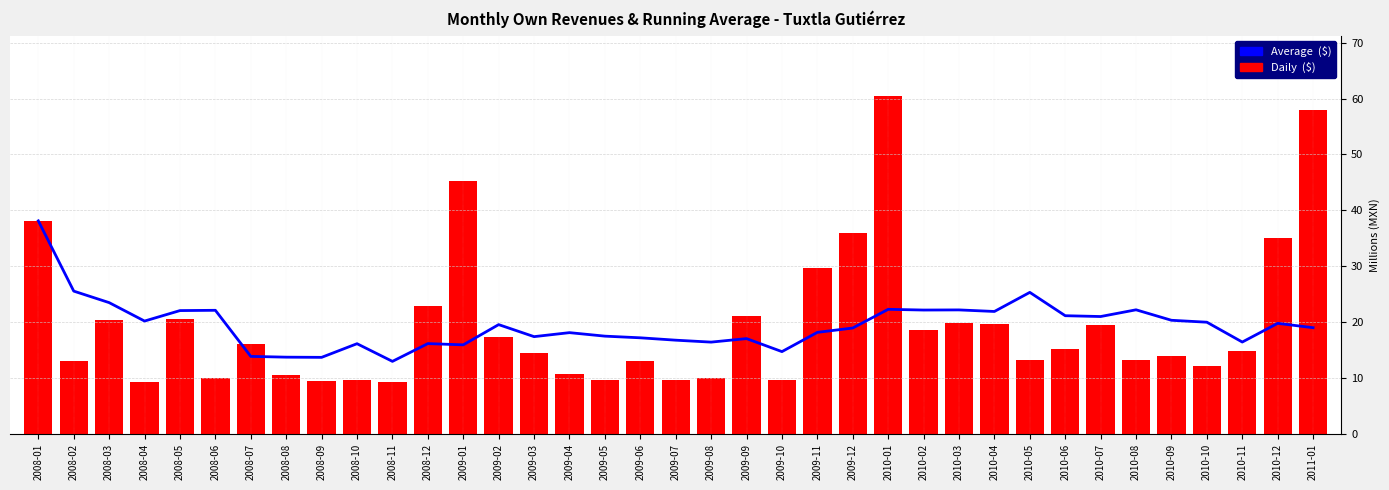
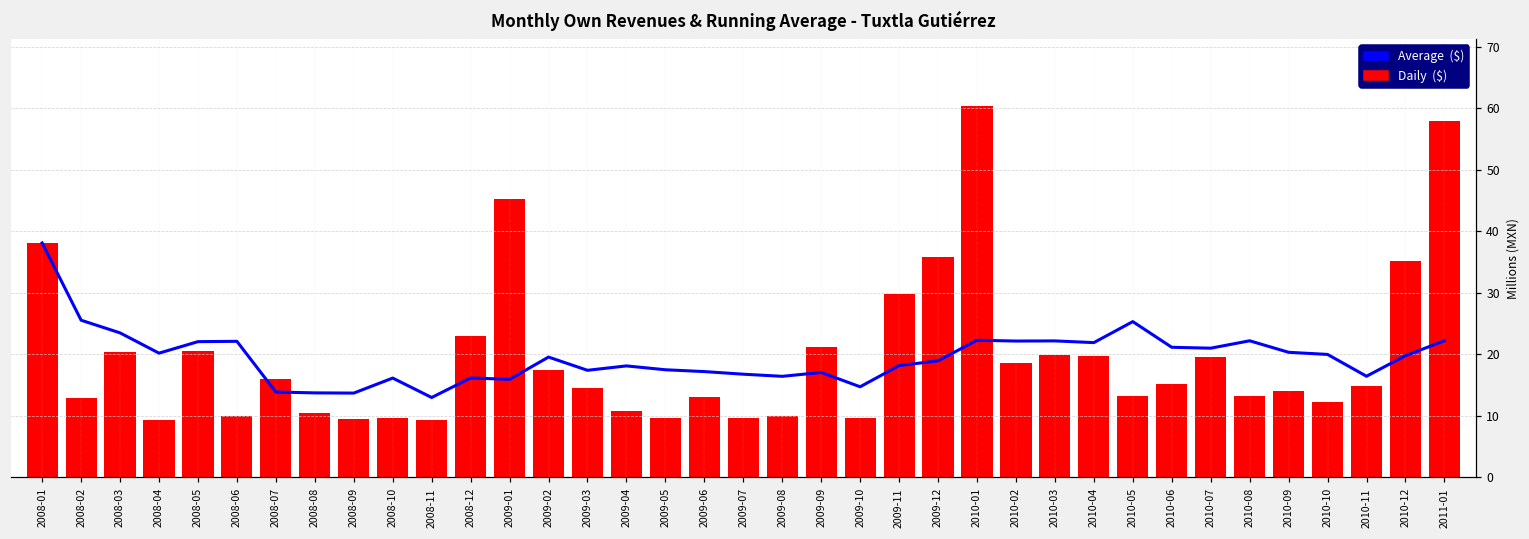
  {
    "Average ($)": {
      "2008-01": 38,
      "2008-02": 26,
      "2008-03": 24,
      "2008-04": 20,
      "2008-05": 22,
      "2008-06": 22,
      "2008-07": 14,
      "2008-08": 14,
      "2008-09": 14,
      "2008-10": 16,
      "2008-11": 13,
      "2008-12": 16,
      "2009-01": 16,
      "2009-02": 20,
      "2009-03": 17,
      "2009-04": 18,
      "2009-05": 18,
      "2009-06": 17,
      "2009-07": 17,
      "2009-08": 16,
      "2009-09": 17,
      "2009-10": 15,
      "2009-11": 18,
      "2009-12": 19,
      "2010-01": 22,
      "2010-02": 22,
      "2010-03": 22,
      "2010-04": 22,
      "2010-05": 25,
      "2010-06": 21,
      "2010-07": 21,
      "2010-08": 22,
      "2010-09": 20,
      "2010-10": 20,
      "2010-11": 16,
      "2010-12": 20,
-     "2011-01": 19
+     "2011-01": 22
    },
    "Daily ($)": {
      "2008-01": 38,
      "2008-02": 13,
      "2008-03": 20,
      "2008-04": 9,
      "2008-05": 21,
      "2008-06": 10,
      "2008-07": 16,
      "2008-08": 10,
      "2008-09": 9,
      "2008-10": 10,
      "2008-11": 9,
      "2008-12": 23,
      "2009-01": 45,
      "2009-02": 17,
      "2009-03": 14,
      "2009-04": 11,
      "2009-05": 10,
      "2009-06": 13,
      "2009-07": 10,
      "2009-08": 10,
      "2009-09": 21,
      "2009-10": 10,
      "2009-11": 30,
      "2009-12": 36,
      "2010-01": 60,
      "2010-02": 19,
      "2010-03": 20,
      "2010-04": 20,
      "2010-05": 13,
      "2010-06": 15,
      "2010-07": 20,
      "2010-08": 13,
      "2010-09": 14,
      "2010-10": 12,
      "2010-11": 15,
      "2010-12": 35,
      "2011-01": 58
    }
  }
